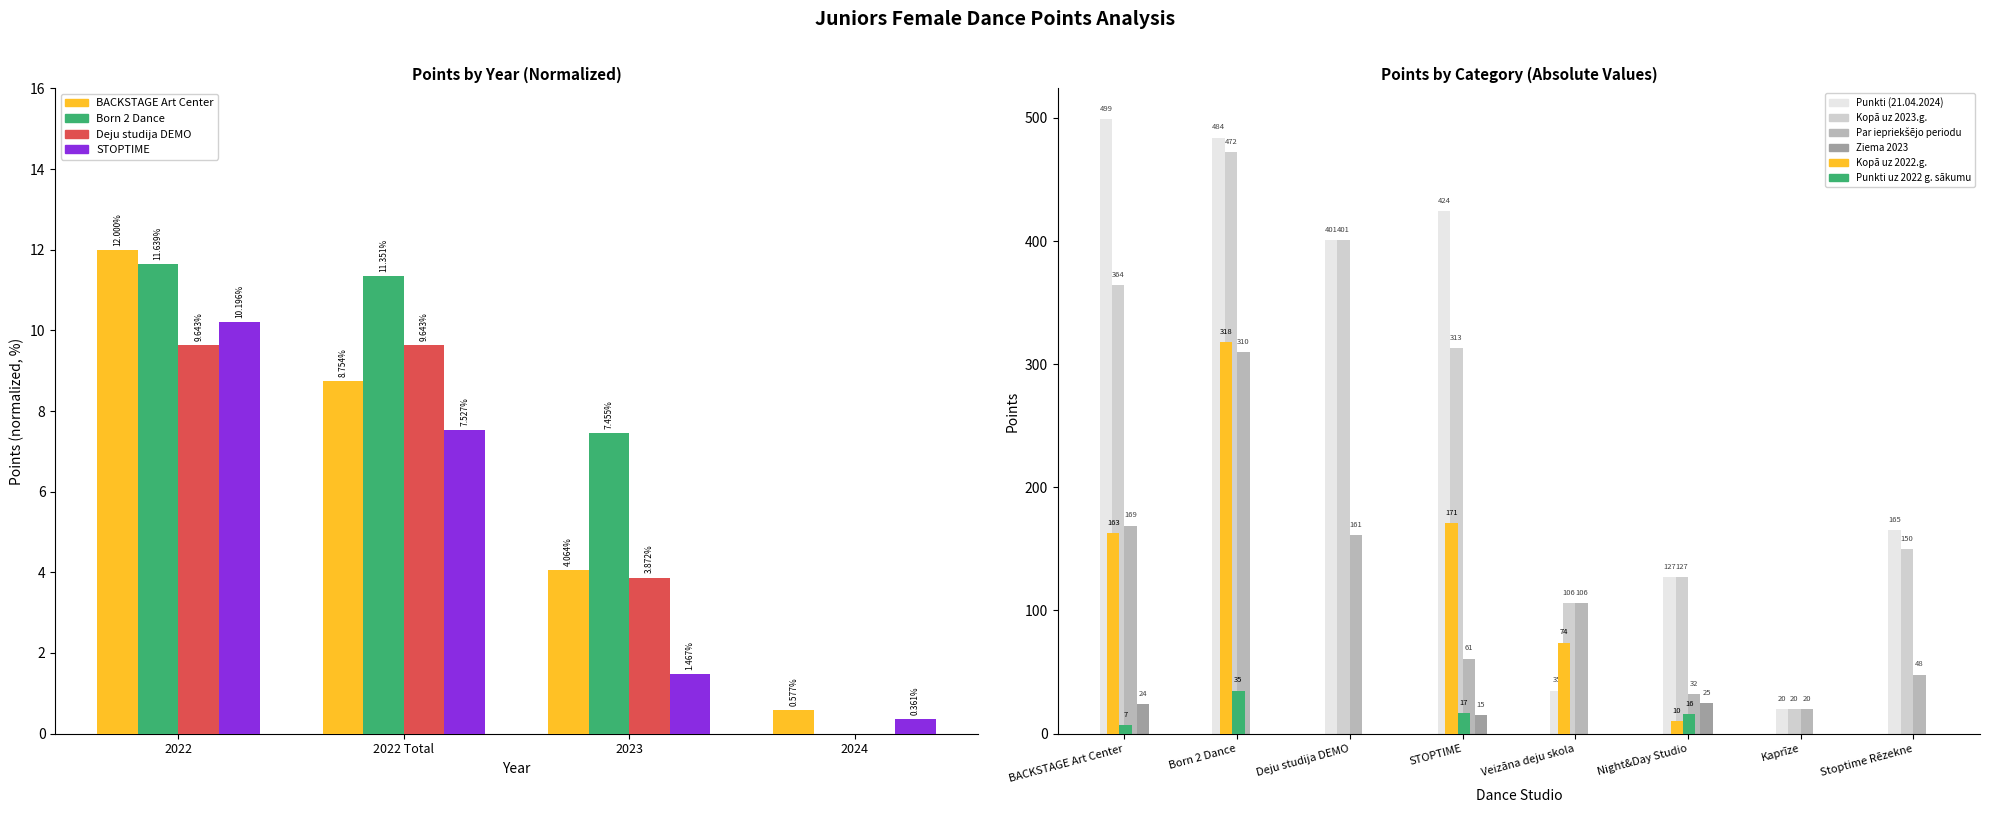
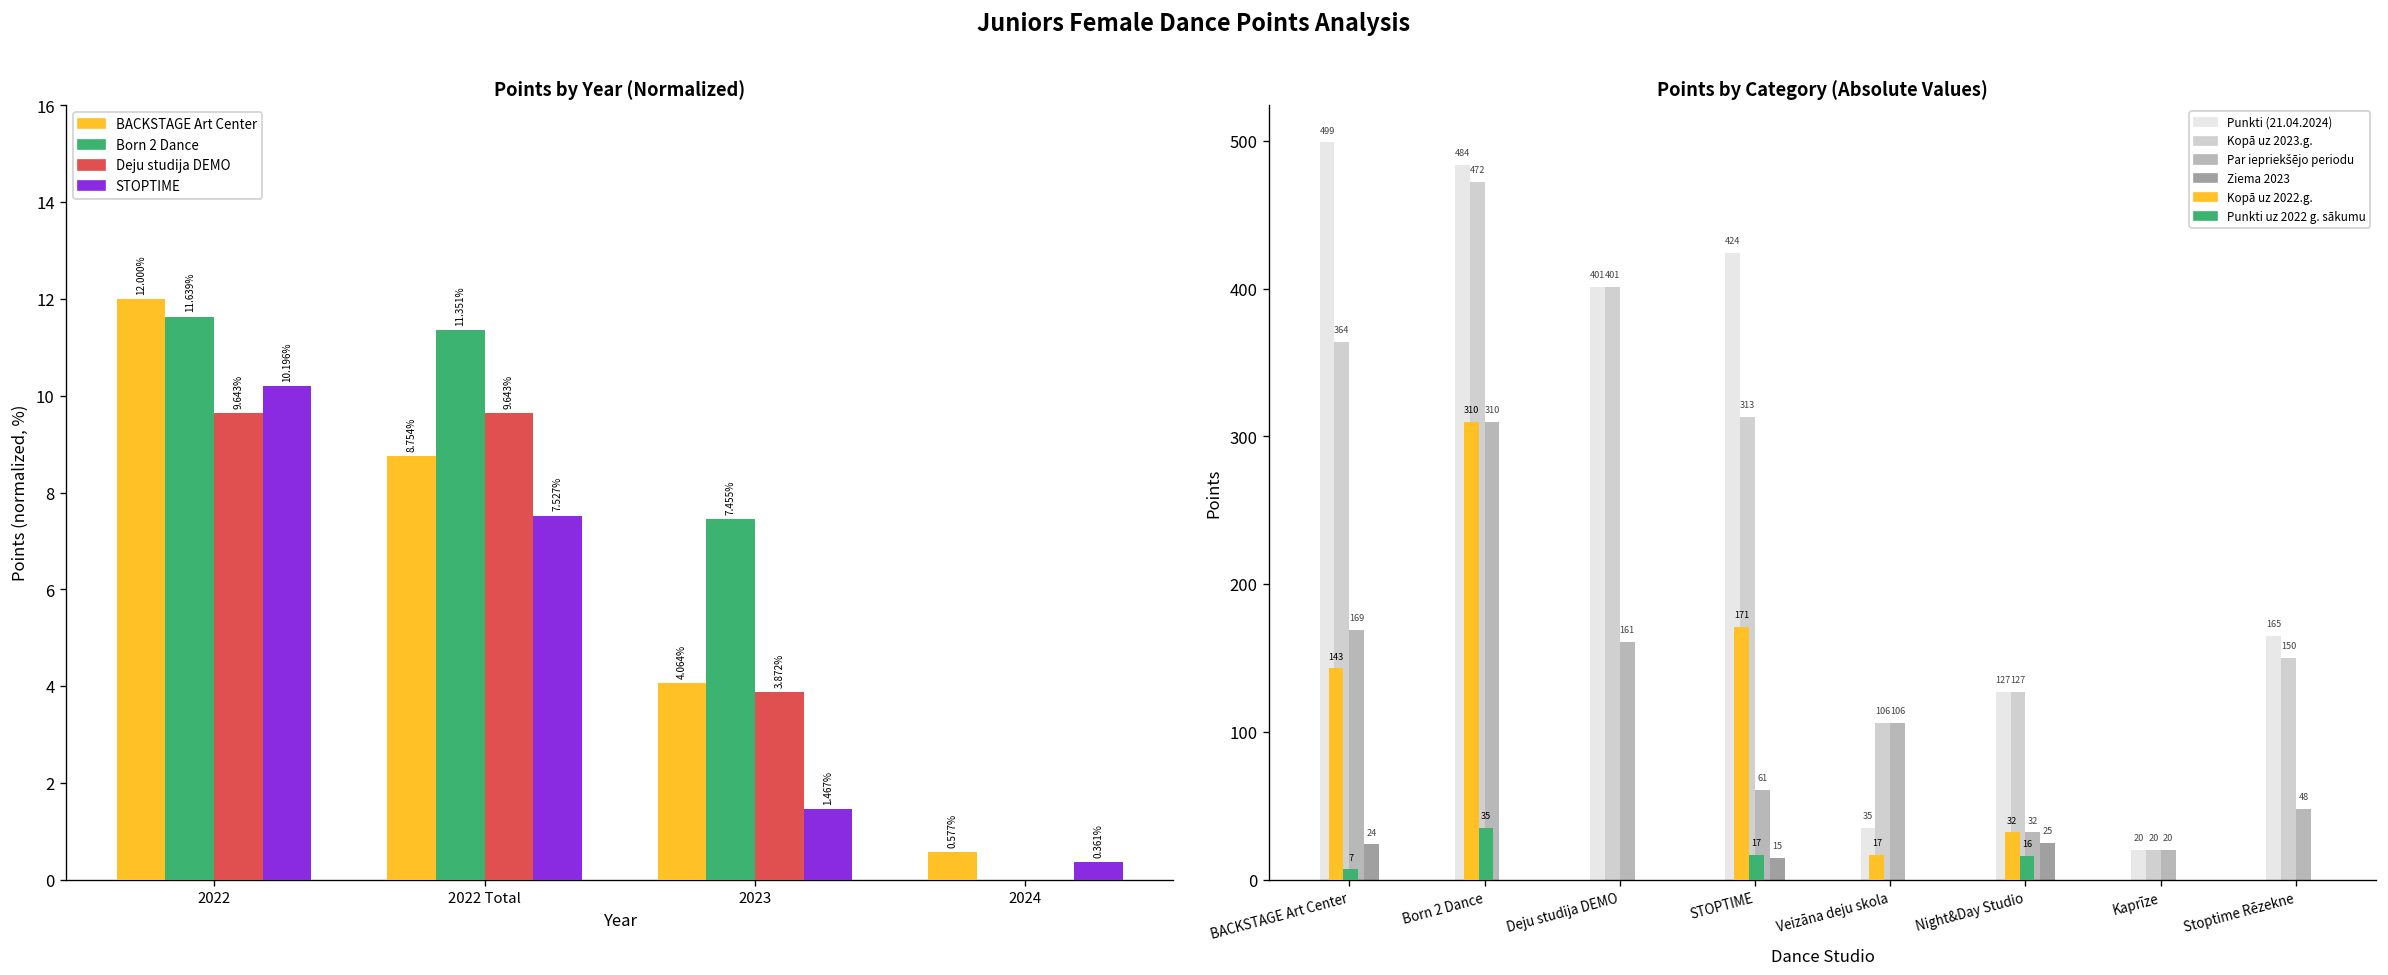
  {
    "Points by Year (Normalized)": {
      "BACKSTAGE Art Center": {
        "2022": "12.000%",
        "2022 Total": "8.754%",
        "2023": "4.064%",
        "2024": "0.577%"
      },
      "Born 2 Dance": {
        "2022": "11.639%",
        "2022 Total": "11.351%",
        "2023": "7.455%"
      },
      "Deju studija DEMO": {
        "2022": "9.643%",
        "2022 Total": "9.643%",
        "2023": "3.872%"
      },
      "STOPTIME": {
        "2022": "10.196%",
        "2022 Total": "7.527%",
        "2023": "1.467%",
        "2024": "0.361%"
      }
    },
    "Points by Category (Absolute Values)": {
      "Kopā uz 2022.g.": {
-       "BACKSTAGE Art Center": "163",
-       "Born 2 Dance": "318",
+       "BACKSTAGE Art Center": "143",
+       "Born 2 Dance": "310",
        "STOPTIME": "171",
-       "Veizāna deju skola": "74",
-       "Night&Day Studio": "10"
+       "Veizāna deju skola": "17",
+       "Night&Day Studio": "32"
      },
      "Punkti uz 2022 g. sākumu": {
        "BACKSTAGE Art Center": "7",
        "Born 2 Dance": "35",
        "STOPTIME": "17",
        "Night&Day Studio": "16"
      }
    }
  }
